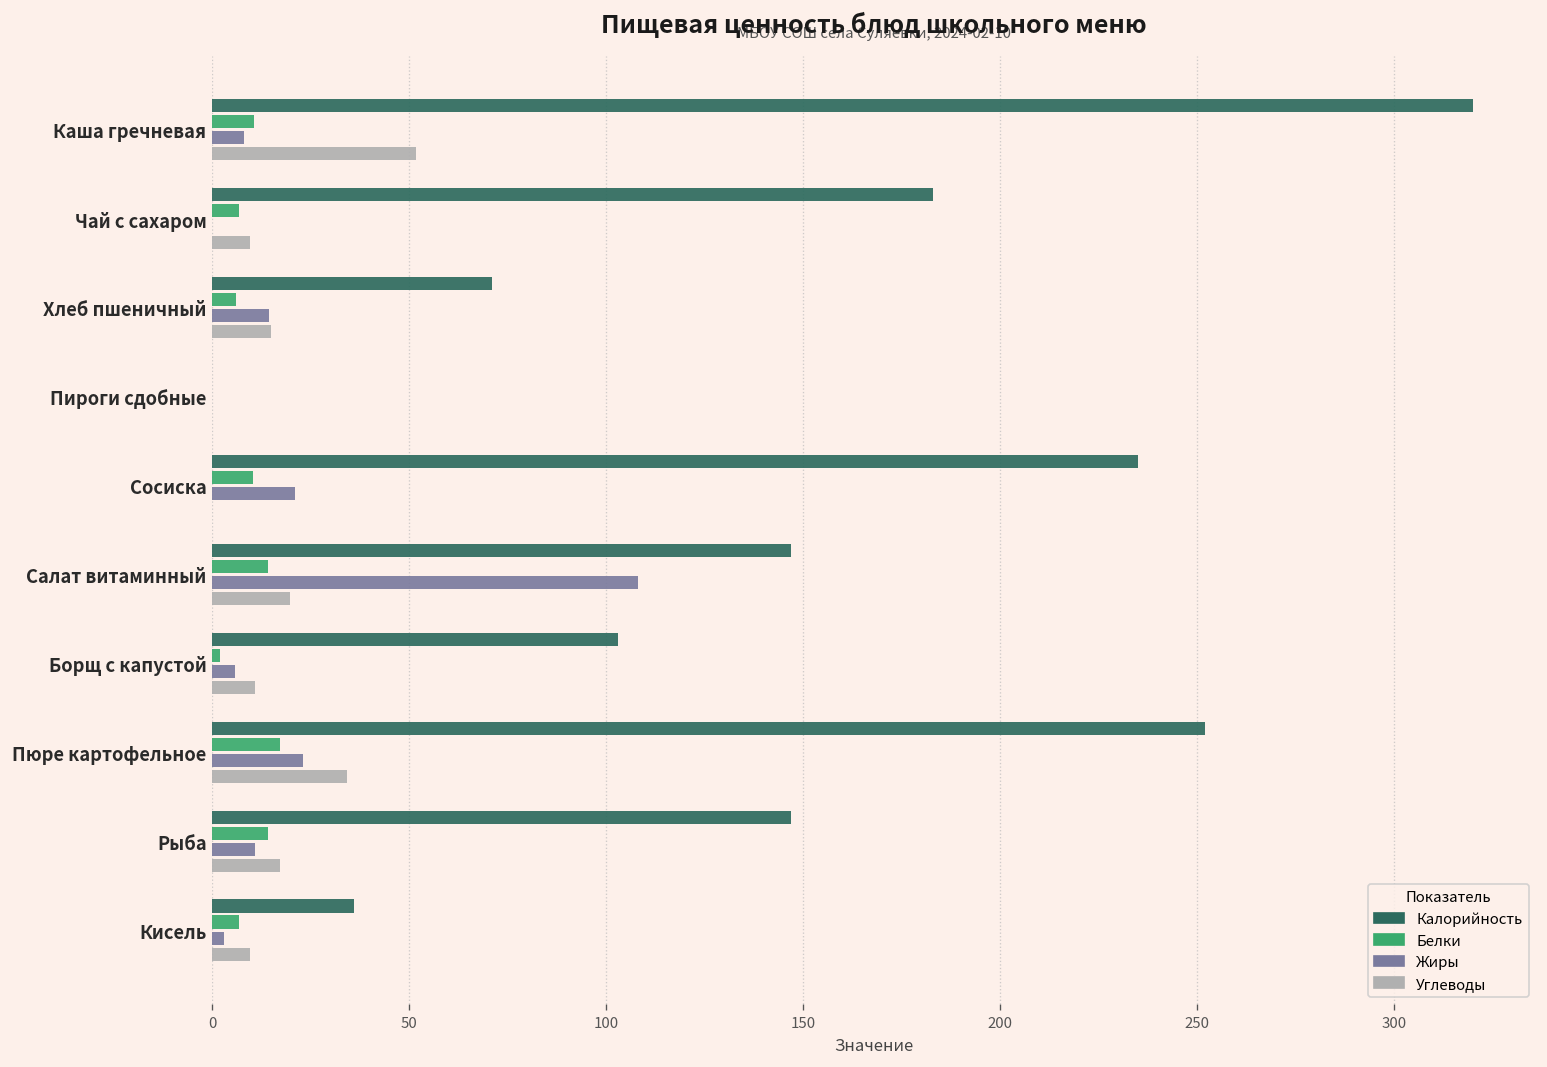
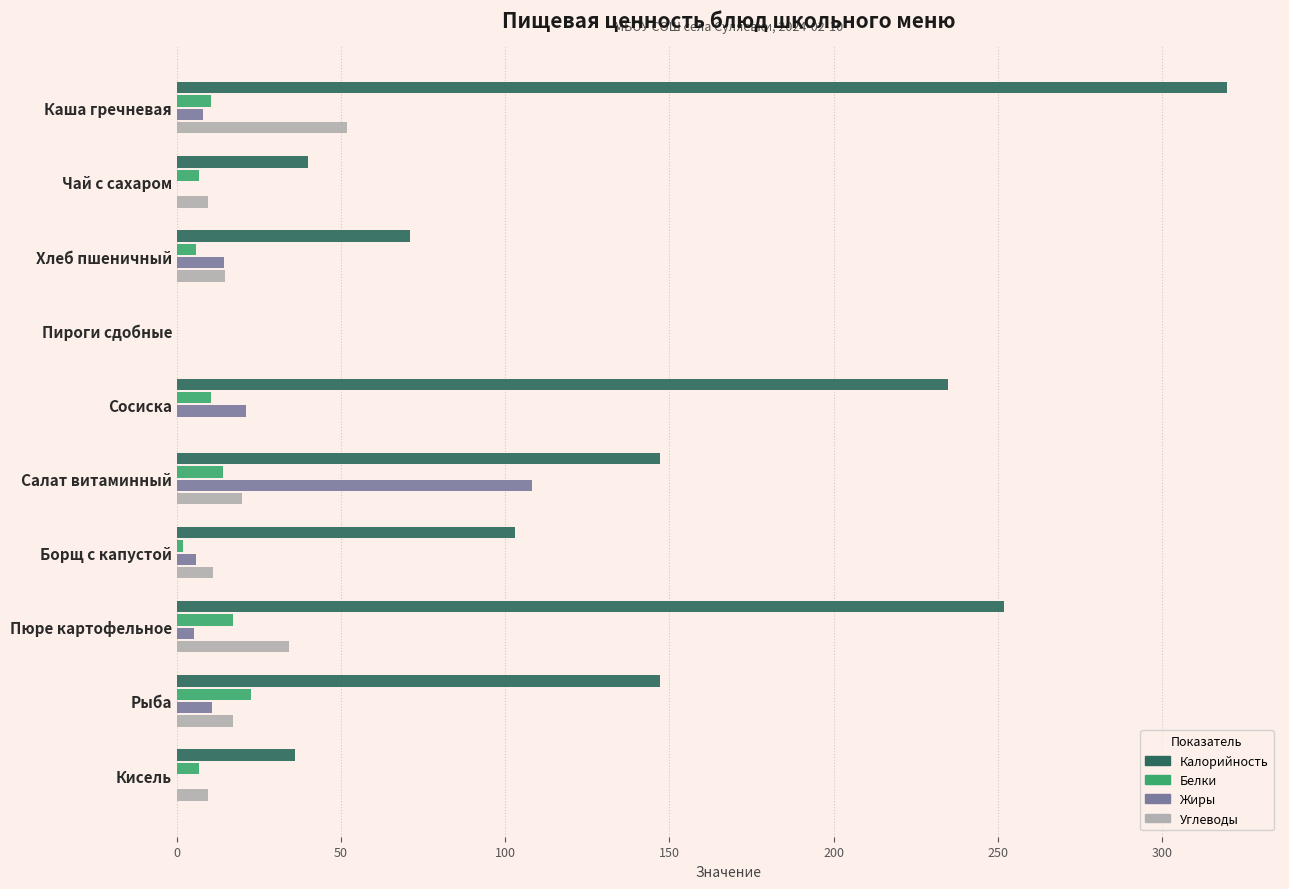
  {
    "Калорийность": {
      "Каша гречневая": 320,
-     "Чай с сахаром": 183,
+     "Чай с сахаром": 40,
      "Хлеб пшеничный": 71,
      "Пироги сдобные": 0,
      "Сосиска": 235,
      "Салат витаминный": 147,
      "Борщ с капустой": 103,
      "Пюре картофельное": 252,
      "Рыба": 147,
      "Кисель": 36
    },
    "Белки": {
      "Каша гречневая": 10,
      "Чай с сахаром": 7,
      "Хлеб пшеничный": 6,
      "Пироги сдобные": 0,
      "Сосиска": 10,
      "Салат витаминный": 14,
      "Борщ с капустой": 2,
      "Пюре картофельное": 17,
-     "Рыба": 14,
+     "Рыба": 23,
      "Кисель": 7
    },
    "Жиры": {
      "Каша гречневая": 8,
      "Чай с сахаром": 0,
      "Хлеб пшеничный": 14,
      "Пироги сдобные": 0,
      "Сосиска": 21,
      "Салат витаминный": 108,
      "Борщ с капустой": 6,
-     "Пюре картофельное": 23,
+     "Пюре картофельное": 5,
      "Рыба": 11,
-     "Кисель": 3
+     "Кисель": 0
    },
    "Углеводы": {
      "Каша гречневая": 52,
      "Чай с сахаром": 9,
      "Хлеб пшеничный": 15,
      "Пироги сдобные": 0,
      "Сосиска": 0,
      "Салат витаминный": 20,
      "Борщ с капустой": 11,
      "Пюре картофельное": 34,
      "Рыба": 17,
      "Кисель": 9
    }
  }
